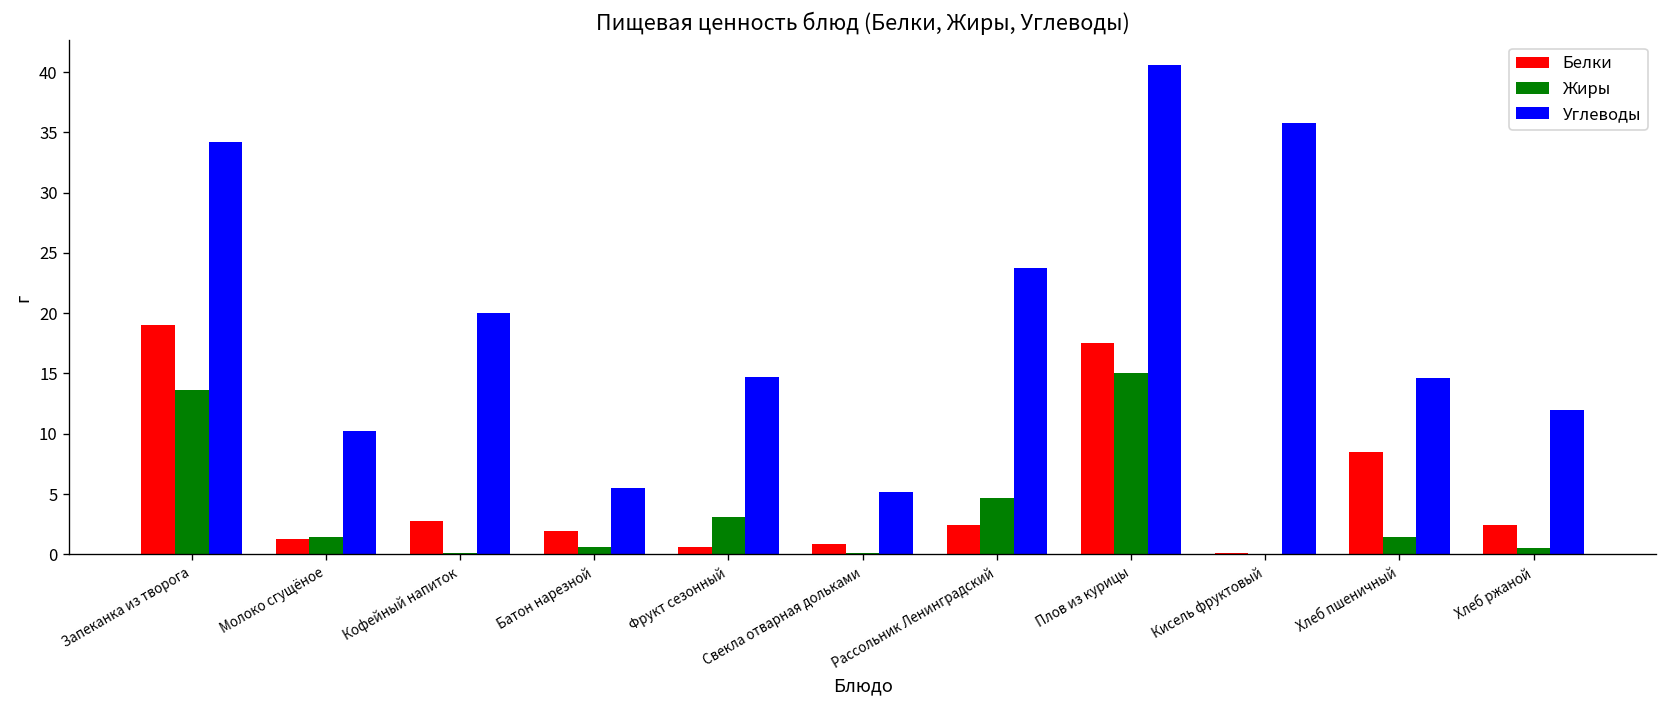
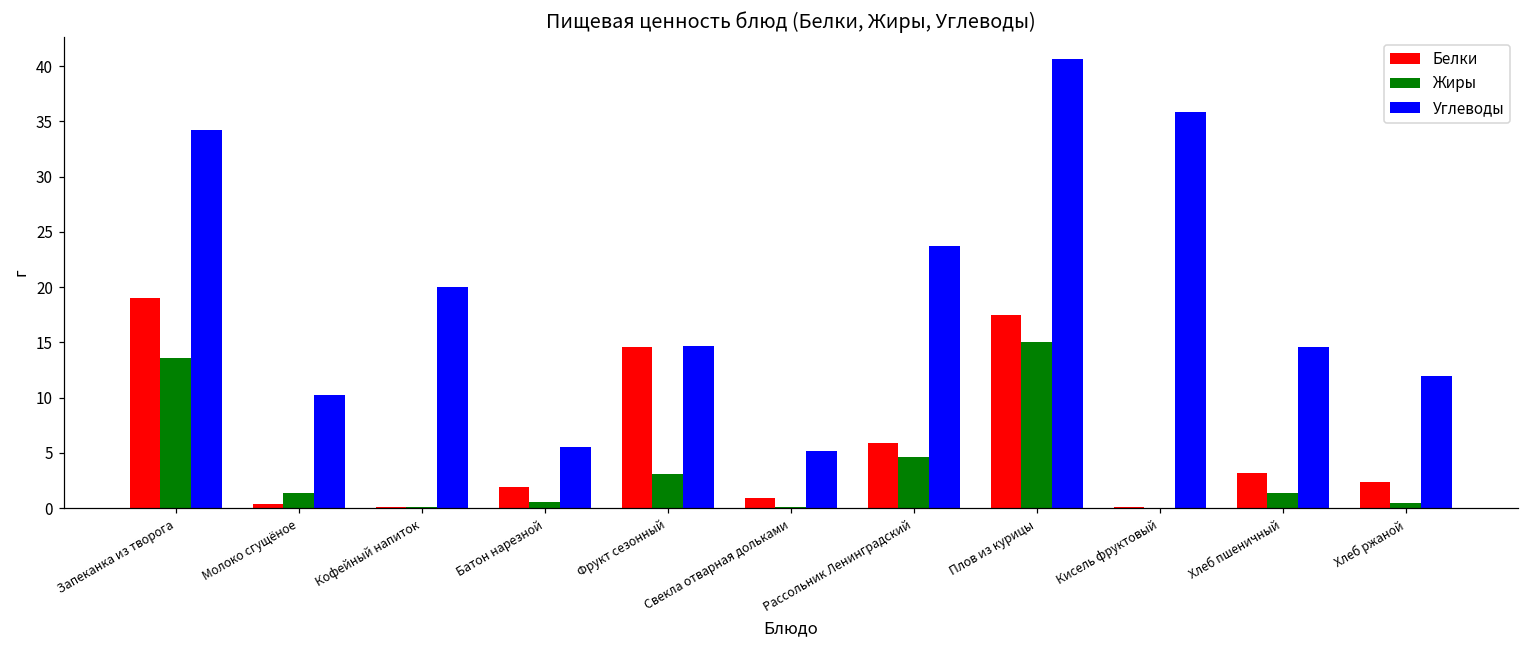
  {
    "Белки": {
      "Запеканка из творога": 19.0,
-     "Молоко сгущёное": 1.3,
-     "Кофейный напиток": 2.8,
+     "Молоко сгущёное": 0.4,
+     "Кофейный напиток": 0.1,
      "Батон нарезной": 2.0,
-     "Фрукт сезонный": 0.6,
+     "Фрукт сезонный": 14.6,
      "Свекла отварная дольками": 0.9,
-     "Рассольник Ленинградский": 2.4,
+     "Рассольник Ленинградский": 5.9,
      "Плов из курицы": 17.5,
-     "Хлеб пшеничный": 8.5,
+     "Хлеб пшеничный": 3.2,
      "Хлеб ржаной": 2.4
    },
    "Жиры": {
      "Запеканка из творога": 13.6,
      "Молоко сгущёное": 1.4,
      "Батон нарезной": 0.6,
      "Фрукт сезонный": 3.1,
      "Рассольник Ленинградский": 4.6,
      "Плов из курицы": 15.1,
      "Кисель фруктовый": 0.0,
      "Хлеб пшеничный": 1.4,
      "Хлеб ржаной": 0.5
    },
    "Углеводы": {
      "Запеканка из творога": 34.2,
      "Молоко сгущёное": 10.2,
      "Кофейный напиток": 20.0,
      "Батон нарезной": 5.5,
      "Фрукт сезонный": 14.7,
      "Свекла отварная дольками": 5.2,
      "Рассольник Ленинградский": 23.8,
      "Плов из курицы": 40.6,
      "Кисель фруктовый": 35.8,
      "Хлеб пшеничный": 14.6,
      "Хлеб ржаной": 12.0
    }
  }
